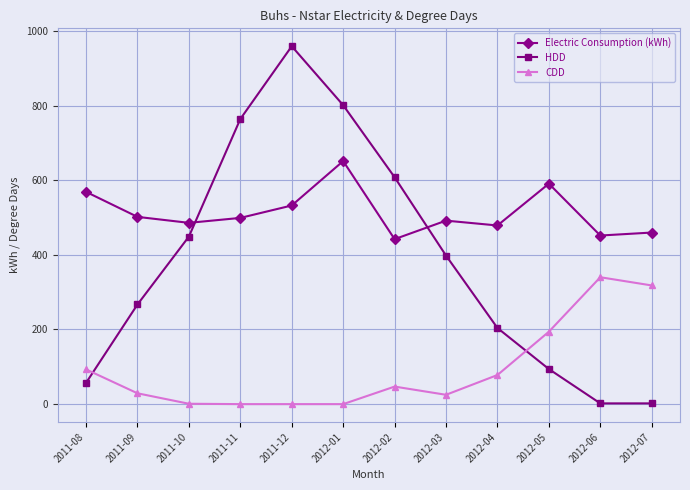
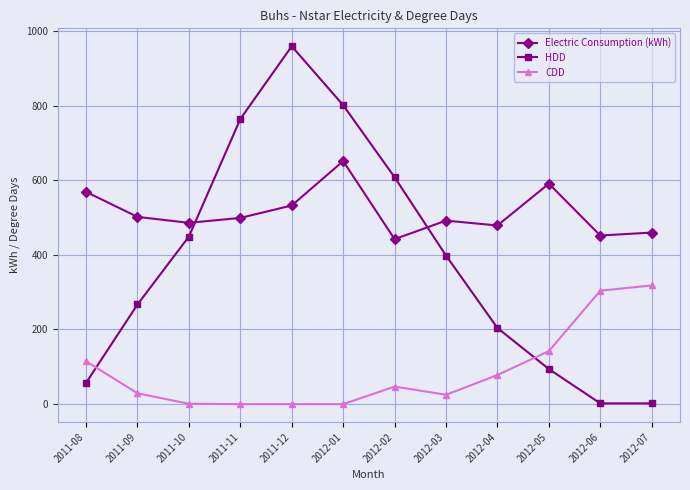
  {
    "CDD": {
-     "2011-08": 90,
+     "2011-08": 120,
      "2011-09": 30,
      "2011-10": 0,
      "2011-11": 0,
      "2011-12": 0,
      "2012-01": 0,
      "2012-02": 50,
      "2012-03": 30,
      "2012-04": 80,
-     "2012-05": 190,
-     "2012-06": 340,
+     "2012-05": 140,
+     "2012-06": 300,
      "2012-07": 320
    }
  }
